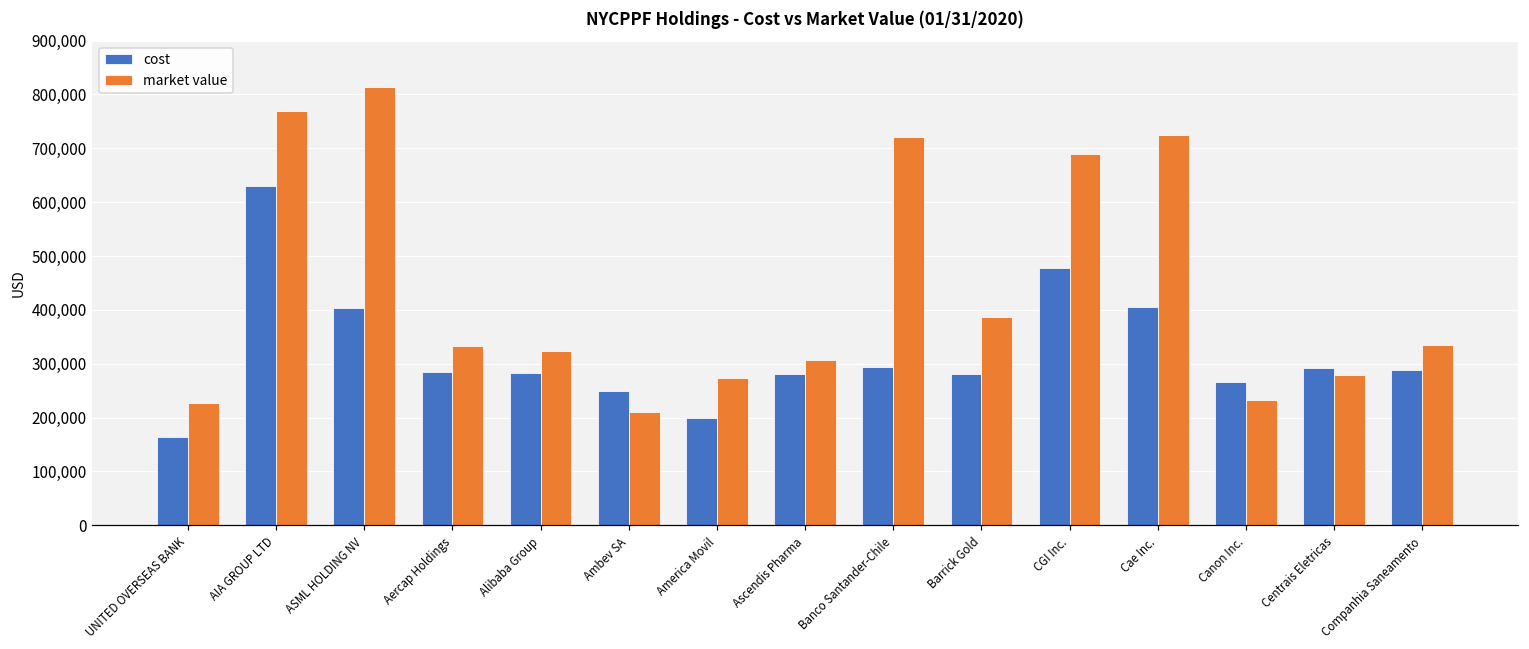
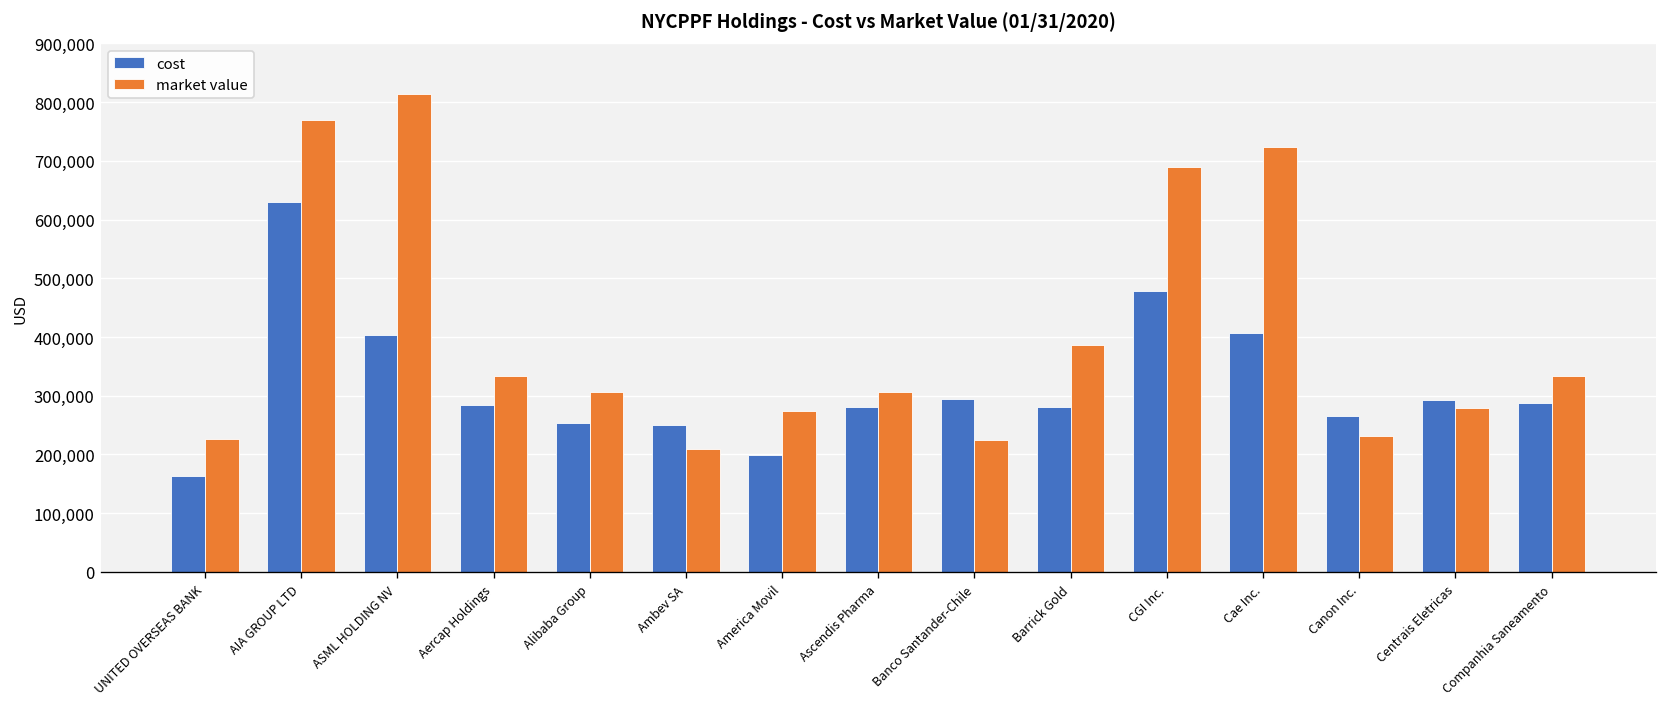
  {
    "cost": {
      "UNITED OVERSEAS BANK": "160,000",
      "AIA GROUP LTD": "630,000",
      "ASML HOLDING NV": "400,000",
      "Aercap Holdings": "280,000",
-     "Alibaba Group": "280,000",
+     "Alibaba Group": "250,000",
      "Ambev SA": "250,000",
      "America Movil": "200,000",
      "Ascendis Pharma": "280,000",
      "Banco Santander-Chile": "290,000",
      "Barrick Gold": "280,000",
      "CGI Inc.": "480,000",
      "Cae Inc.": "410,000",
      "Canon Inc.": "270,000",
      "Centrais Eletricas": "290,000",
      "Companhia Saneamento": "290,000"
    },
    "market value": {
      "UNITED OVERSEAS BANK": "230,000",
      "AIA GROUP LTD": "770,000",
      "ASML HOLDING NV": "810,000",
      "Aercap Holdings": "330,000",
-     "Alibaba Group": "320,000",
+     "Alibaba Group": "310,000",
      "Ambev SA": "210,000",
      "America Movil": "270,000",
      "Ascendis Pharma": "310,000",
-     "Banco Santander-Chile": "720,000",
+     "Banco Santander-Chile": "220,000",
      "Barrick Gold": "390,000",
      "CGI Inc.": "690,000",
      "Cae Inc.": "720,000",
      "Canon Inc.": "230,000",
      "Centrais Eletricas": "280,000",
      "Companhia Saneamento": "330,000"
    }
  }
